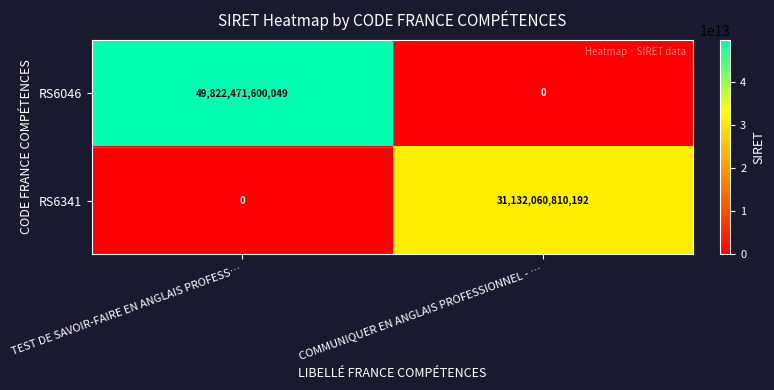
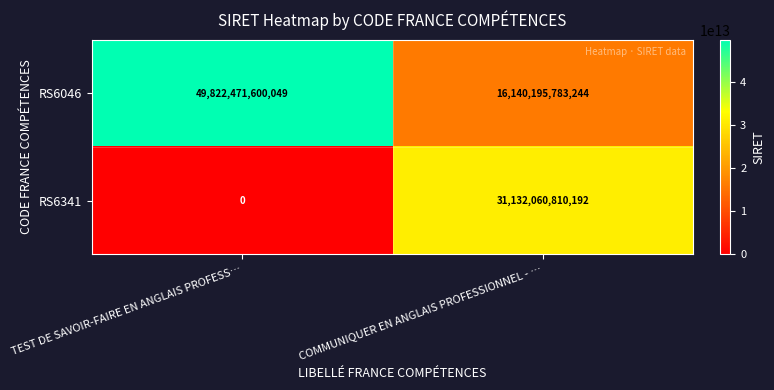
  {
    "RS6046": {
      "TEST DE SAVOIR-FAIRE EN ANGLAIS PROFESS…": "49,822,471,600,049",
-     "COMMUNIQUER EN ANGLAIS PROFESSIONNEL - …": "0"
+     "COMMUNIQUER EN ANGLAIS PROFESSIONNEL - …": "16,140,195,783,244"
    },
    "RS6341": {
      "TEST DE SAVOIR-FAIRE EN ANGLAIS PROFESS…": "0",
      "COMMUNIQUER EN ANGLAIS PROFESSIONNEL - …": "31,132,060,810,192"
    }
  }
